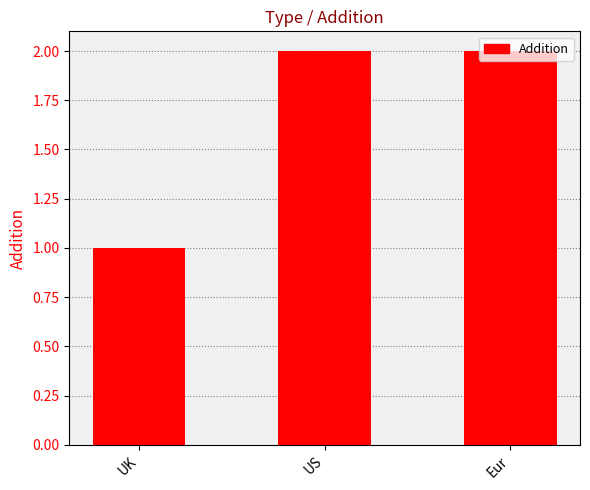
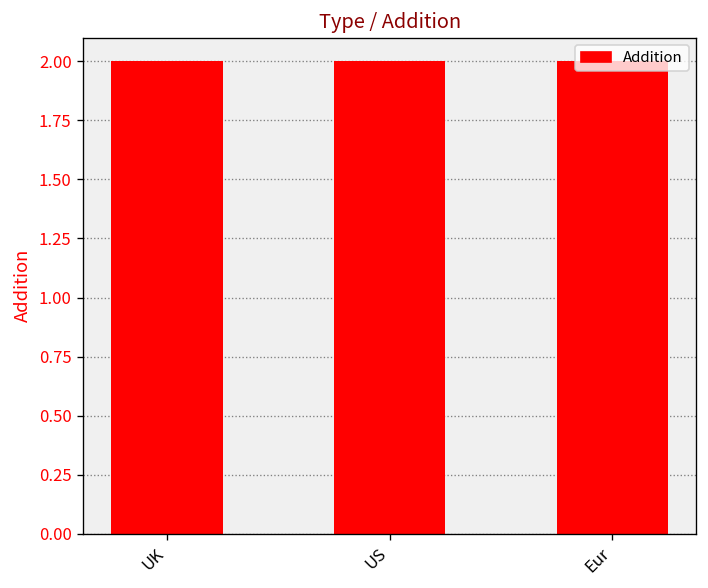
  {
-   "UK": 1,
+   "UK": 2,
    "US": 2
  }
